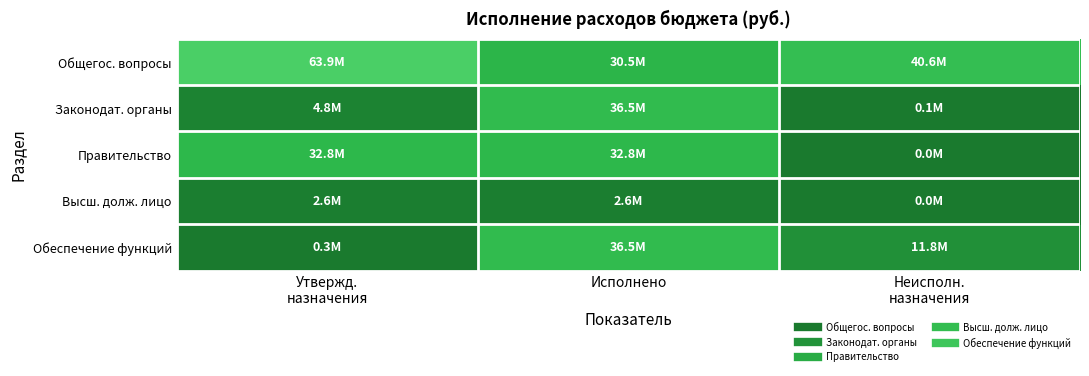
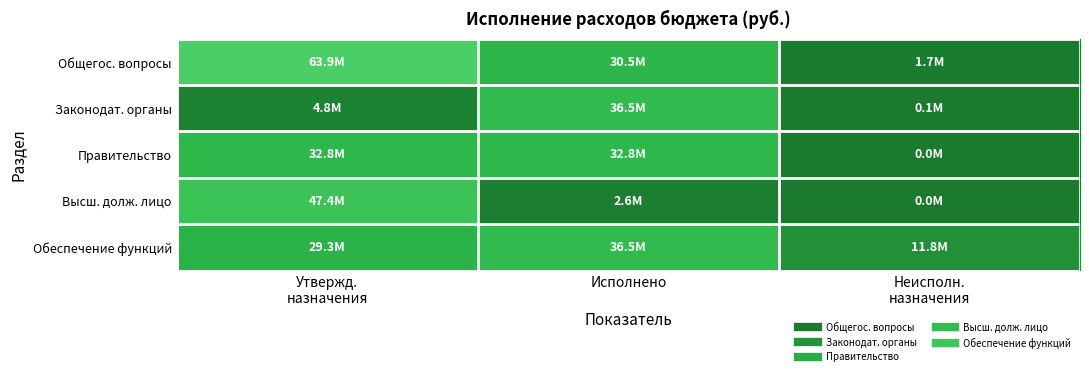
  {
    "Общегос. вопросы": {
      "Утвержд. назначения": "63.9M",
      "Исполнено": "30.5M",
-     "Неисполн. назначения": "40.6M"
+     "Неисполн. назначения": "1.7M"
    },
    "Законодат. органы": {
      "Утвержд. назначения": "4.8M",
      "Исполнено": "36.5M",
      "Неисполн. назначения": "0.1M"
    },
    "Правительство": {
      "Утвержд. назначения": "32.8M",
      "Исполнено": "32.8M",
      "Неисполн. назначения": "0.0M"
    },
    "Высш. долж. лицо": {
-     "Утвержд. назначения": "2.6M",
+     "Утвержд. назначения": "47.4M",
      "Исполнено": "2.6M",
      "Неисполн. назначения": "0.0M"
    },
    "Обеспечение функций": {
-     "Утвержд. назначения": "0.3M",
+     "Утвержд. назначения": "29.3M",
      "Исполнено": "36.5M",
      "Неисполн. назначения": "11.8M"
    }
  }
